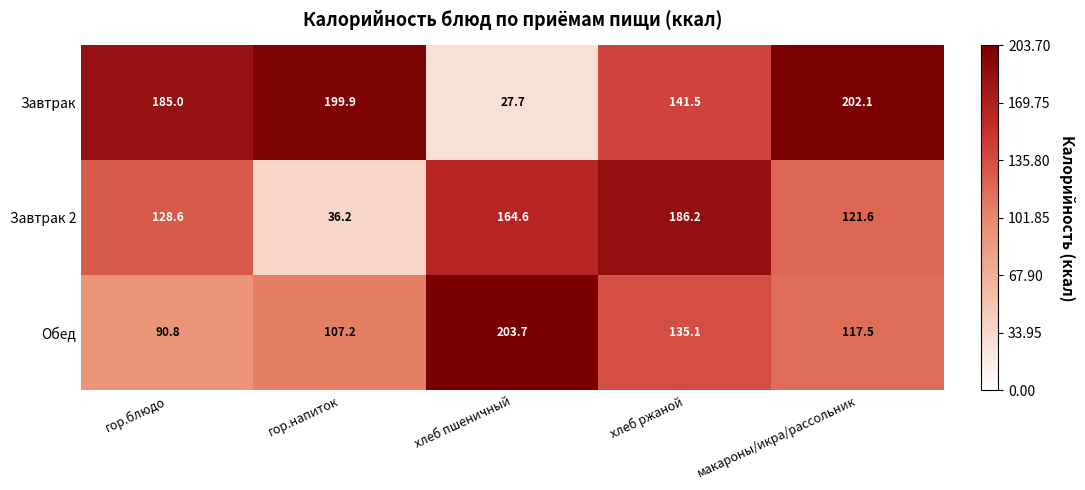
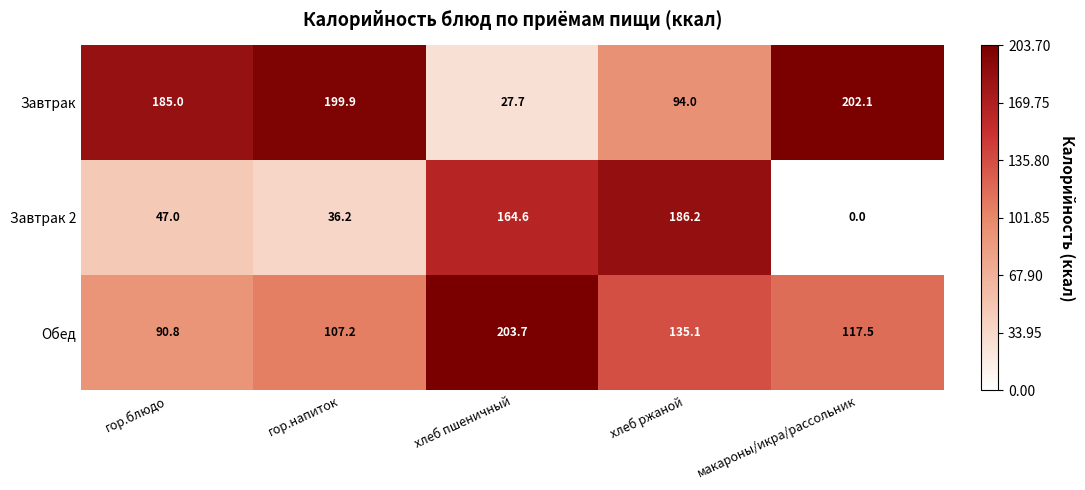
  {
    "Завтрак": {
      "гор.блюдо": 185.0,
      "гор.напиток": 199.9,
      "хлеб пшеничный": 27.7,
-     "хлеб ржаной": 141.5,
+     "хлеб ржаной": 94.0,
      "макароны/икра/рассольник": 202.1
    },
    "Завтрак 2": {
-     "гор.блюдо": 128.6,
+     "гор.блюдо": 47.0,
      "гор.напиток": 36.2,
      "хлеб пшеничный": 164.6,
      "хлеб ржаной": 186.2,
-     "макароны/икра/рассольник": 121.6
+     "макароны/икра/рассольник": 0.0
    },
    "Обед": {
      "гор.блюдо": 90.8,
      "гор.напиток": 107.2,
      "хлеб пшеничный": 203.7,
      "хлеб ржаной": 135.1,
      "макароны/икра/рассольник": 117.5
    }
  }
